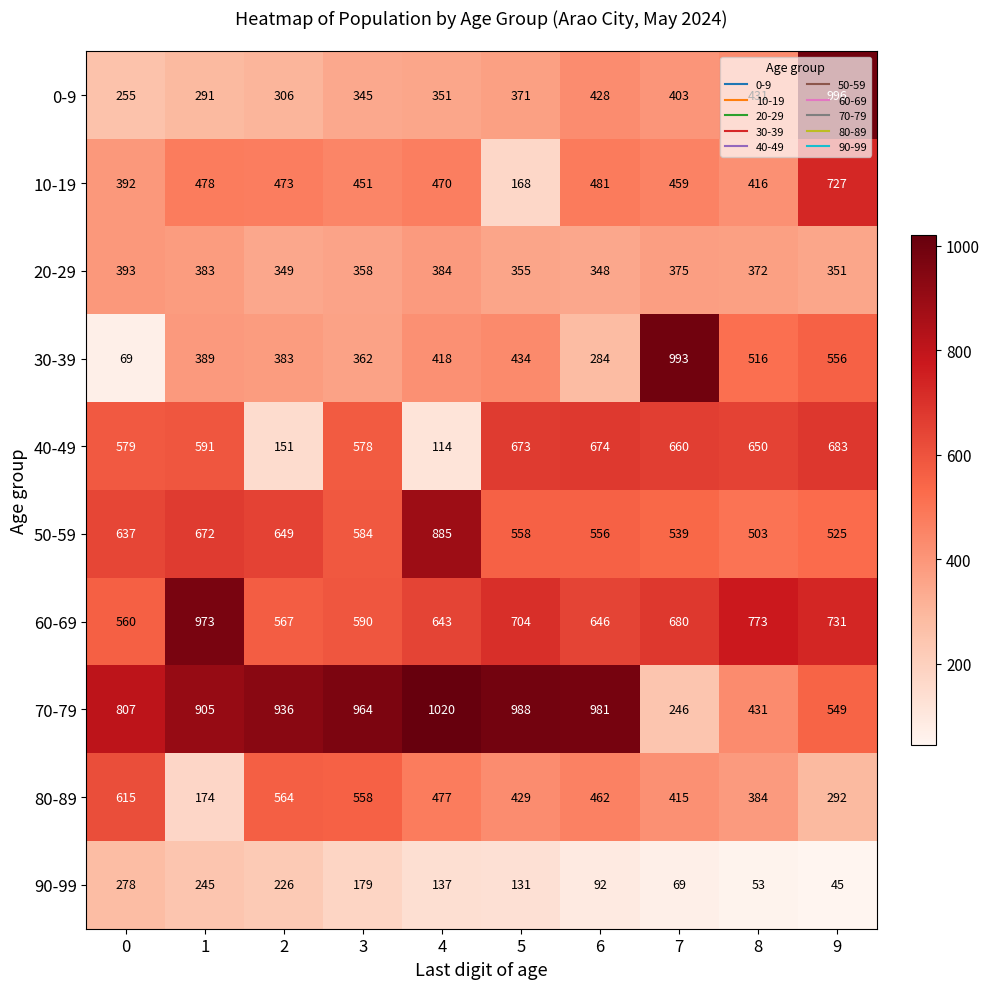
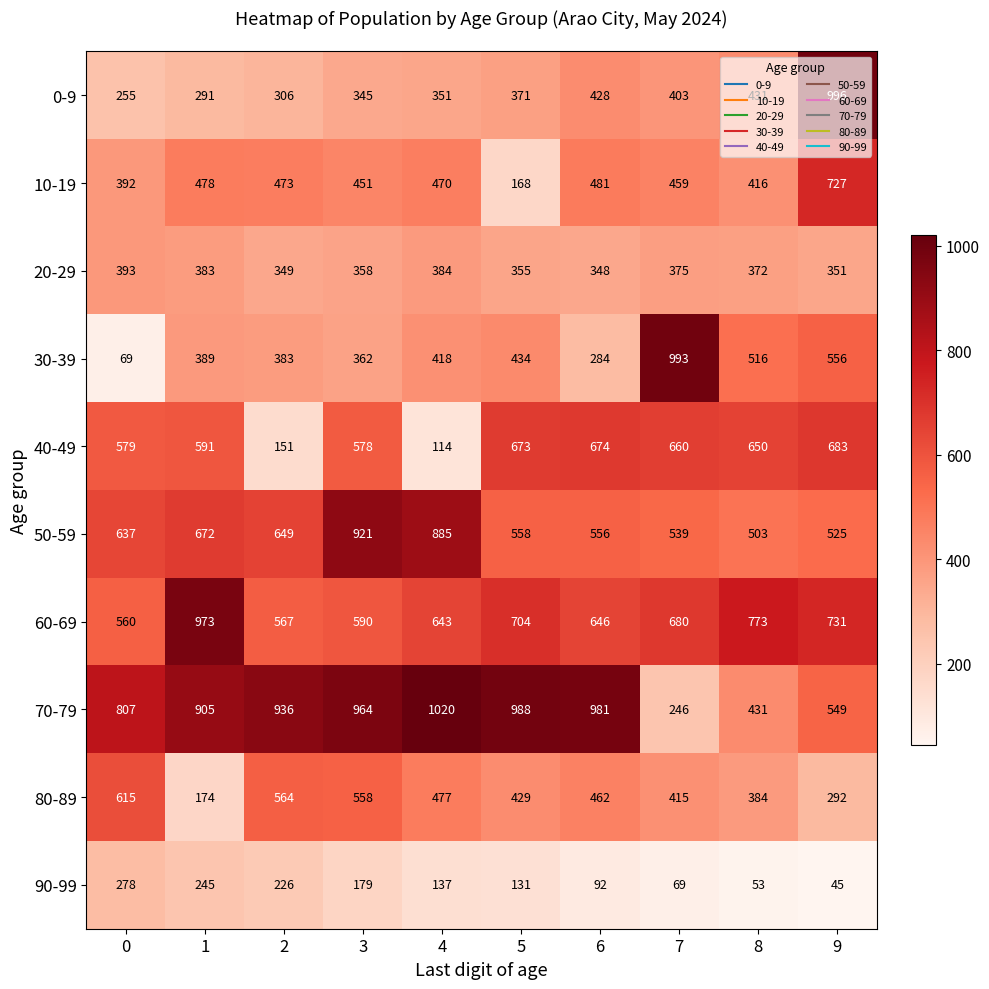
  {
    "0-9": {
      "0": 255,
      "1": 291,
      "2": 306,
      "3": 345,
      "4": 351,
      "5": 371,
      "6": 428,
      "7": 403
    },
    "10-19": {
      "0": 392,
      "1": 478,
      "2": 473,
      "3": 451,
      "4": 470,
      "5": 168,
      "6": 481,
      "7": 459,
      "8": 416,
      "9": 727
    },
    "20-29": {
      "0": 393,
      "1": 383,
      "2": 349,
      "3": 358,
      "4": 384,
      "5": 355,
      "6": 348,
      "7": 375,
      "8": 372,
      "9": 351
    },
    "30-39": {
      "0": 69,
      "1": 389,
      "2": 383,
      "3": 362,
      "4": 418,
      "5": 434,
      "6": 284,
      "7": 993,
      "8": 516,
      "9": 556
    },
    "40-49": {
      "0": 579,
      "1": 591,
      "2": 151,
      "3": 578,
      "4": 114,
      "5": 673,
      "6": 674,
      "7": 660,
      "8": 650,
      "9": 683
    },
    "50-59": {
      "0": 637,
      "1": 672,
      "2": 649,
-     "3": 584,
+     "3": 921,
      "4": 885,
      "5": 558,
      "6": 556,
      "7": 539,
      "8": 503,
      "9": 525
    },
    "60-69": {
      "0": 560,
      "1": 973,
      "2": 567,
      "3": 590,
      "4": 643,
      "5": 704,
      "6": 646,
      "7": 680,
      "8": 773,
      "9": 731
    },
    "70-79": {
      "0": 807,
      "1": 905,
      "2": 936,
      "3": 964,
      "4": 1020,
      "5": 988,
      "6": 981,
      "7": 246,
      "8": 431,
      "9": 549
    },
    "80-89": {
      "0": 615,
      "1": 174,
      "2": 564,
      "3": 558,
      "4": 477,
      "5": 429,
      "6": 462,
      "7": 415,
      "8": 384,
      "9": 292
    },
    "90-99": {
      "0": 278,
      "1": 245,
      "2": 226,
      "3": 179,
      "4": 137,
      "5": 131,
      "6": 92,
      "7": 69,
      "8": 53,
      "9": 45
    }
  }
